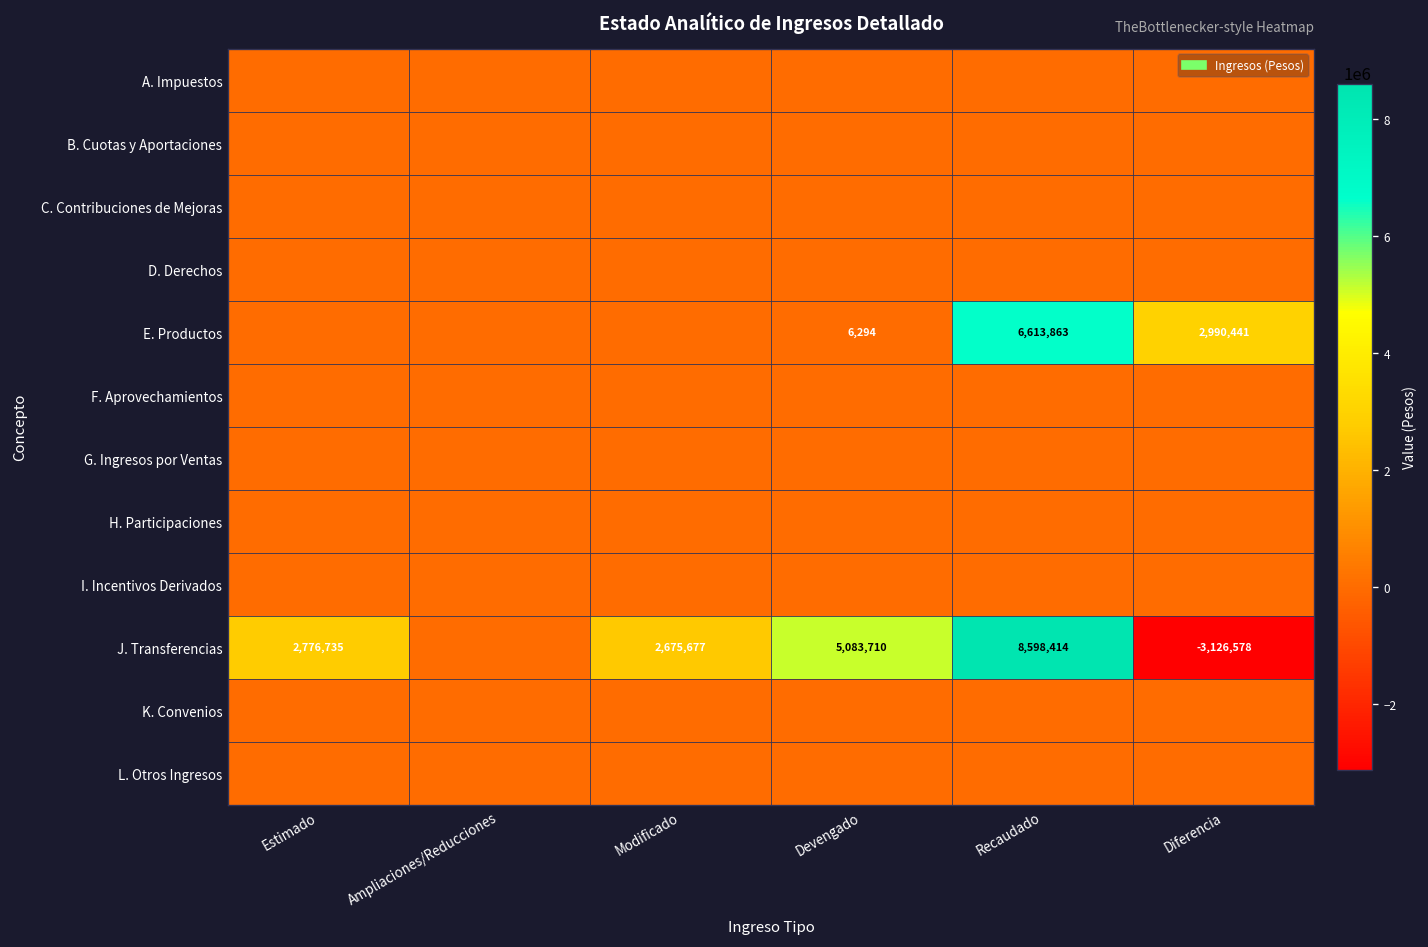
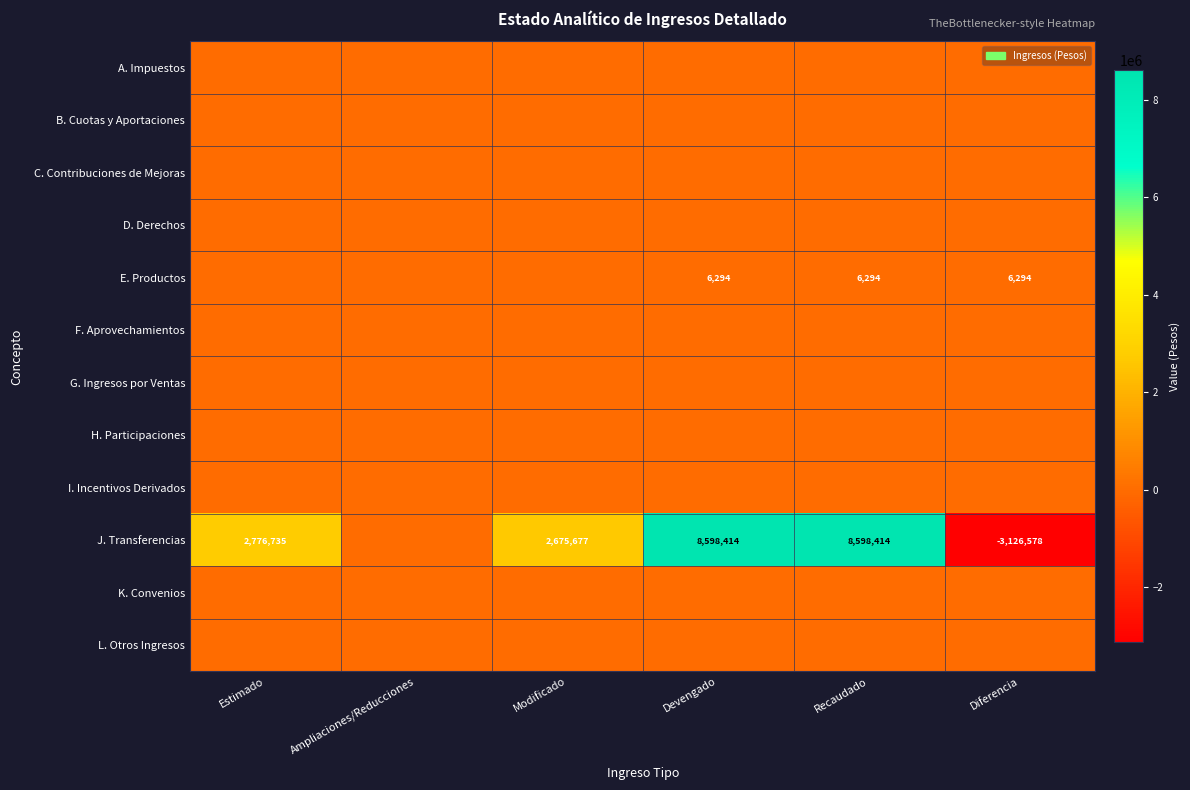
  {
    "E. Productos": {
      "Devengado": "6,294",
-     "Recaudado": "6,613,863",
-     "Diferencia": "2,990,441"
+     "Recaudado": "6,294",
+     "Diferencia": "6,294"
    },
    "J. Transferencias": {
      "Estimado": "2,776,735",
      "Modificado": "2,675,677",
-     "Devengado": "5,083,710",
+     "Devengado": "8,598,414",
      "Recaudado": "8,598,414",
      "Diferencia": "-3,126,578"
    }
  }
